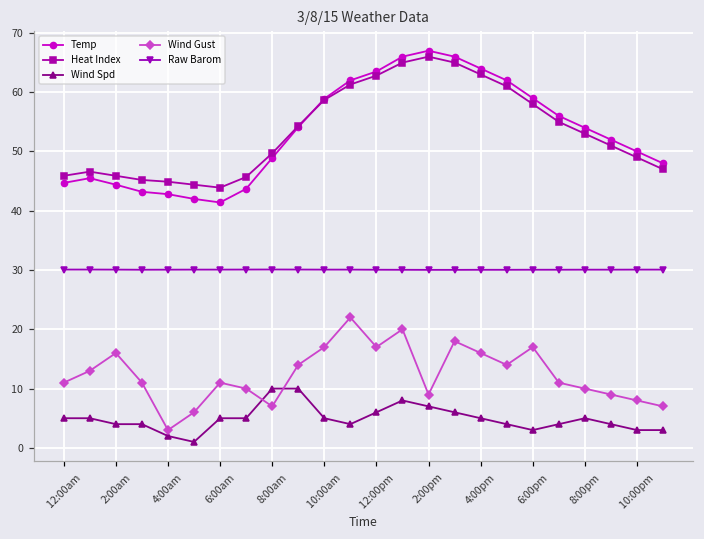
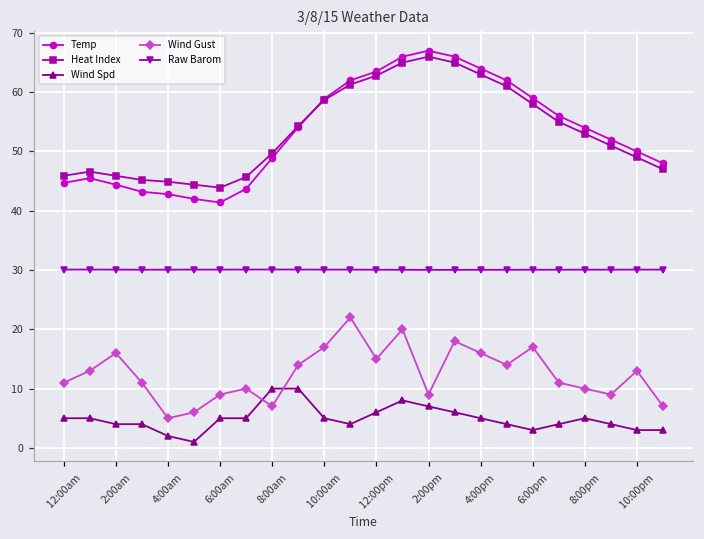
  {
    "Wind Gust": {
      "12:00am": 11,
      "2:00am": 16,
-     "4:00am": 3,
-     "6:00am": 11,
+     "4:00am": 5,
+     "6:00am": 9,
      "8:00am": 7,
      "10:00am": 17,
-     "12:00pm": 17,
+     "12:00pm": 15,
      "2:00pm": 9,
      "4:00pm": 16,
      "6:00pm": 17,
      "8:00pm": 10,
-     "10:00pm": 8
+     "10:00pm": 13
    }
  }
